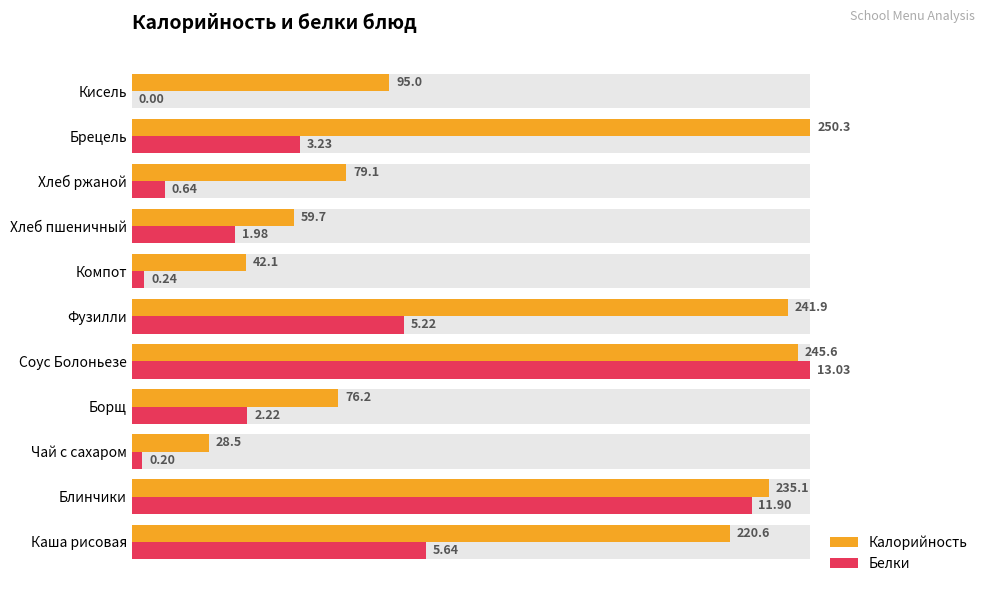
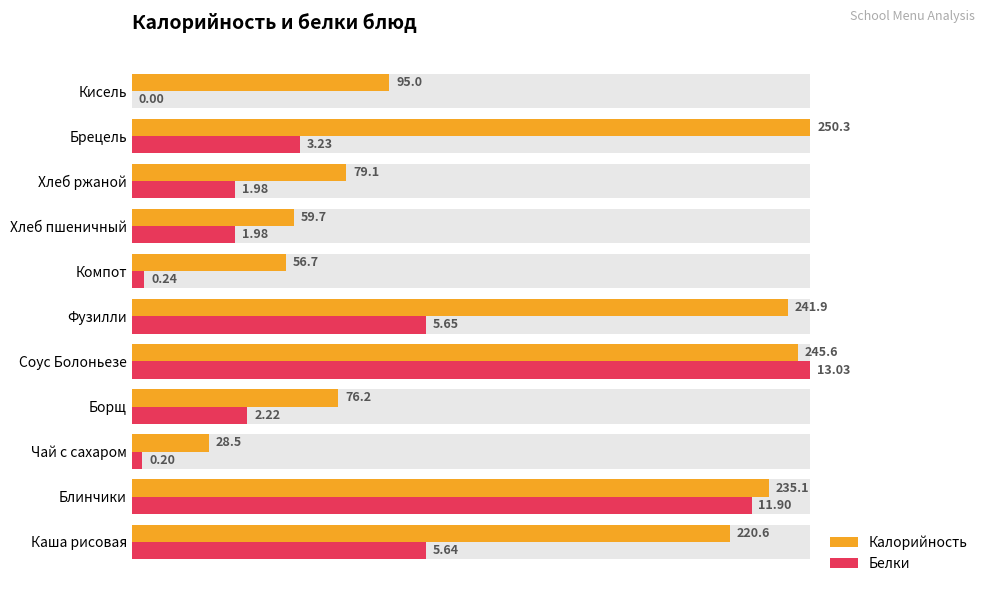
  {
    "Калорийность": {
-     "Компот": 42.1
+     "Компот": 56.7
    },
    "Белки": {
      "Кисель": 0.00,
-     "Хлеб ржаной": 0.64,
-     "Фузилли": 5.22
+     "Хлеб ржаной": 1.98,
+     "Фузилли": 5.65
    }
  }
